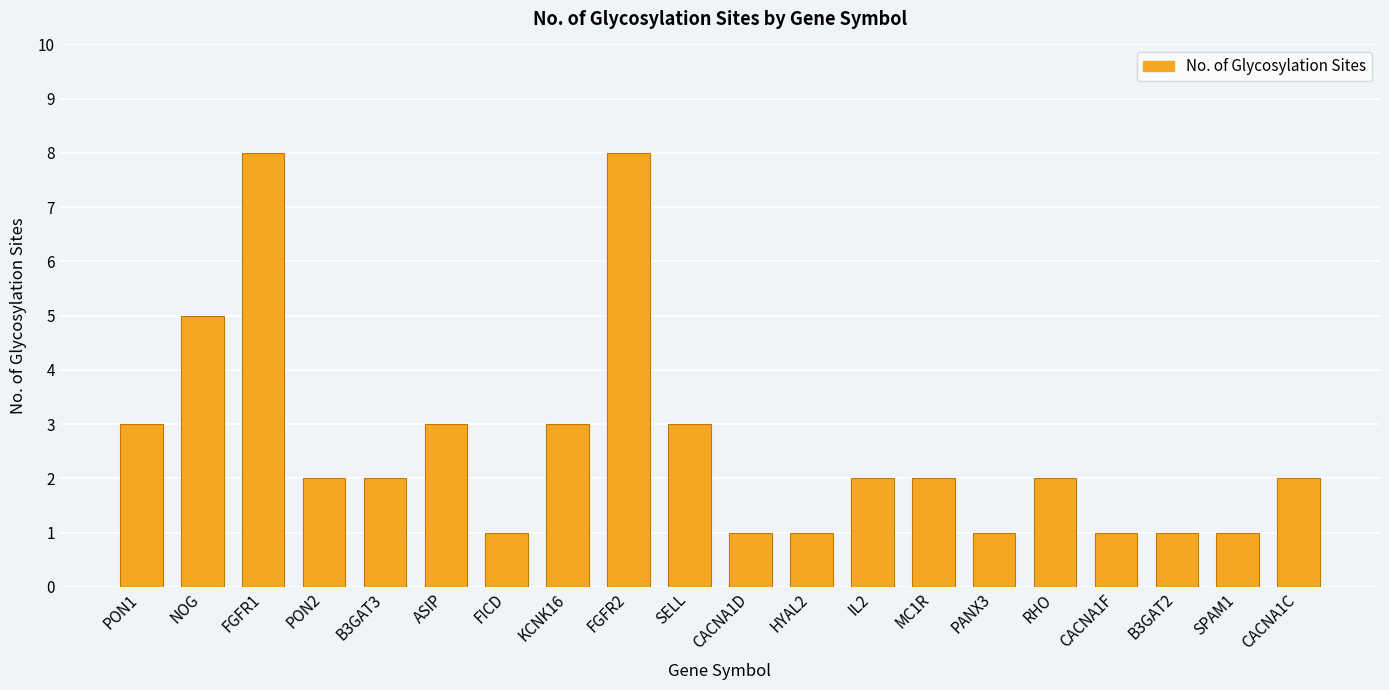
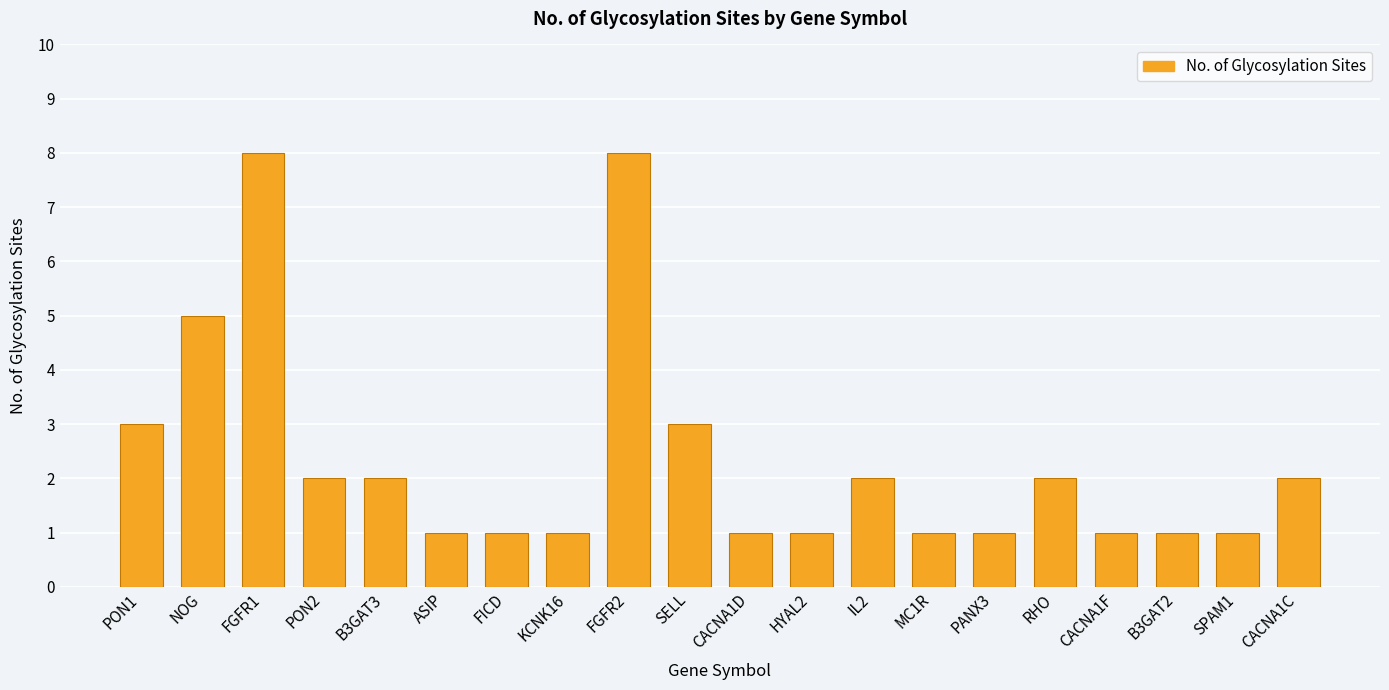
  {
    "PON1": 3,
    "NOG": 5,
    "FGFR1": 8,
    "PON2": 2,
    "B3GAT3": 2,
-   "ASIP": 3,
+   "ASIP": 1,
    "FICD": 1,
-   "KCNK16": 3,
+   "KCNK16": 1,
    "FGFR2": 8,
    "SELL": 3,
    "CACNA1D": 1,
    "HYAL2": 1,
    "IL2": 2,
-   "MC1R": 2,
+   "MC1R": 1,
    "PANX3": 1,
    "RHO": 2,
    "CACNA1F": 1,
    "B3GAT2": 1,
    "SPAM1": 1,
    "CACNA1C": 2
  }
